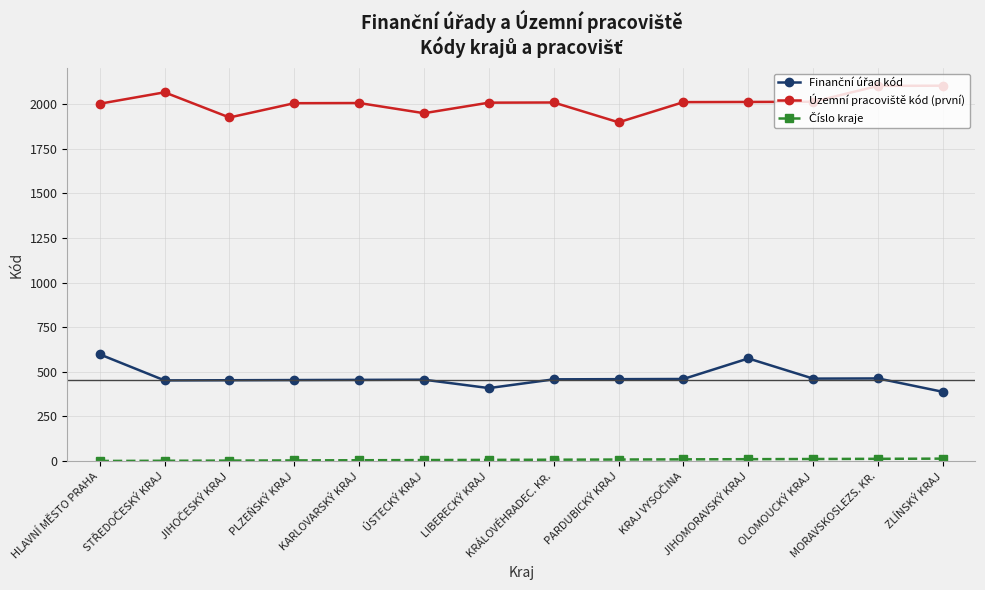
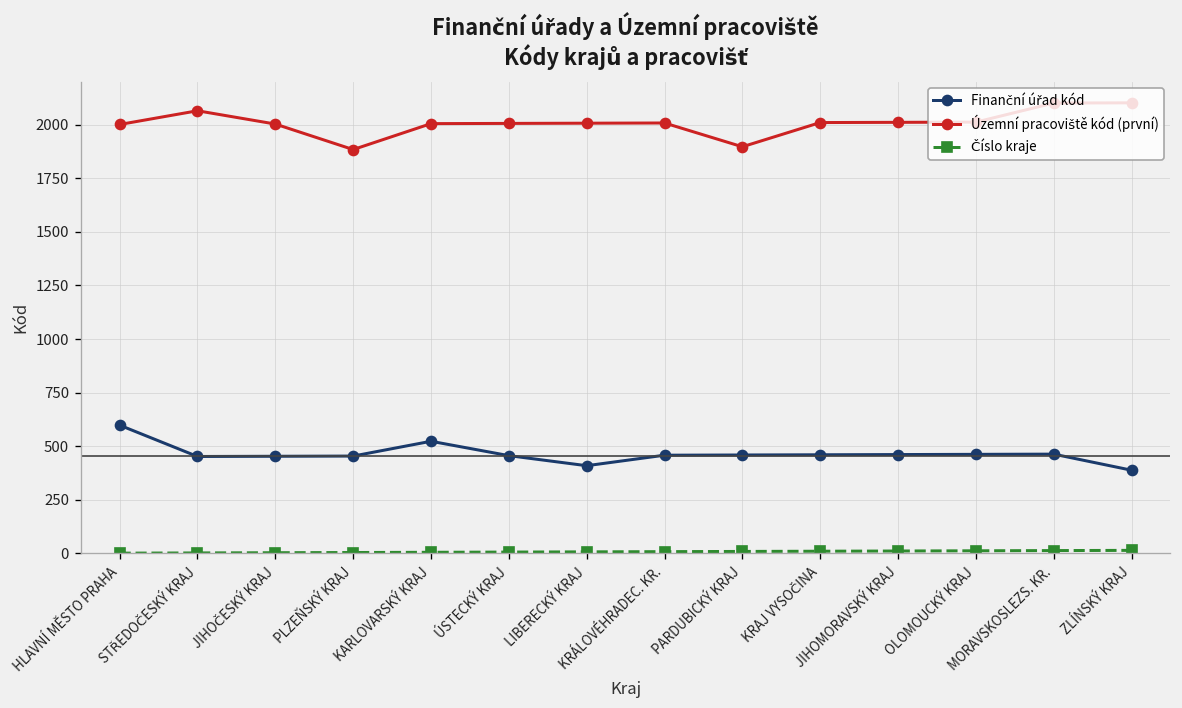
  {
    "Finanční úřad kód": {
      "HLAVNÍ MĚSTO PRAHA": 600,
      "STŘEDOČESKÝ KRAJ": 450,
      "JIHOČESKÝ KRAJ": 450,
      "PLZEŇSKÝ KRAJ": 450,
-     "KARLOVARSKÝ KRAJ": 460,
+     "KARLOVARSKÝ KRAJ": 520,
      "ÚSTECKÝ KRAJ": 460,
      "LIBERECKÝ KRAJ": 410,
      "KRÁLOVÉHRADEC. KR.": 460,
      "PARDUBICKÝ KRAJ": 460,
      "KRAJ VYSOČINA": 460,
-     "JIHOMORAVSKÝ KRAJ": 580,
+     "JIHOMORAVSKÝ KRAJ": 460,
      "OLOMOUCKÝ KRAJ": 460,
      "MORAVSKOSLEZS. KR.": 460,
      "ZLÍNSKÝ KRAJ": 390
    },
    "Územní pracoviště kód (první)": {
      "HLAVNÍ MĚSTO PRAHA": 2000,
      "STŘEDOČESKÝ KRAJ": 2070,
-     "JIHOČESKÝ KRAJ": 1920,
-     "PLZEŇSKÝ KRAJ": 2000,
+     "JIHOČESKÝ KRAJ": 2000,
+     "PLZEŇSKÝ KRAJ": 1880,
      "KARLOVARSKÝ KRAJ": 2010,
-     "ÚSTECKÝ KRAJ": 1950,
+     "ÚSTECKÝ KRAJ": 2010,
      "LIBERECKÝ KRAJ": 2010,
      "KRÁLOVÉHRADEC. KR.": 2010,
      "PARDUBICKÝ KRAJ": 1900,
      "KRAJ VYSOČINA": 2010,
      "JIHOMORAVSKÝ KRAJ": 2010
    },
    "Číslo kraje": {
      "HLAVNÍ MĚSTO PRAHA": 0,
      "STŘEDOČESKÝ KRAJ": 0,
      "JIHOČESKÝ KRAJ": 0,
      "PLZEŇSKÝ KRAJ": 0,
      "KARLOVARSKÝ KRAJ": 10,
      "ÚSTECKÝ KRAJ": 10,
      "LIBERECKÝ KRAJ": 10,
      "KRÁLOVÉHRADEC. KR.": 10,
      "PARDUBICKÝ KRAJ": 10,
      "KRAJ VYSOČINA": 10,
      "JIHOMORAVSKÝ KRAJ": 10,
      "OLOMOUCKÝ KRAJ": 10,
      "MORAVSKOSLEZS. KR.": 10,
      "ZLÍNSKÝ KRAJ": 10
    }
  }
